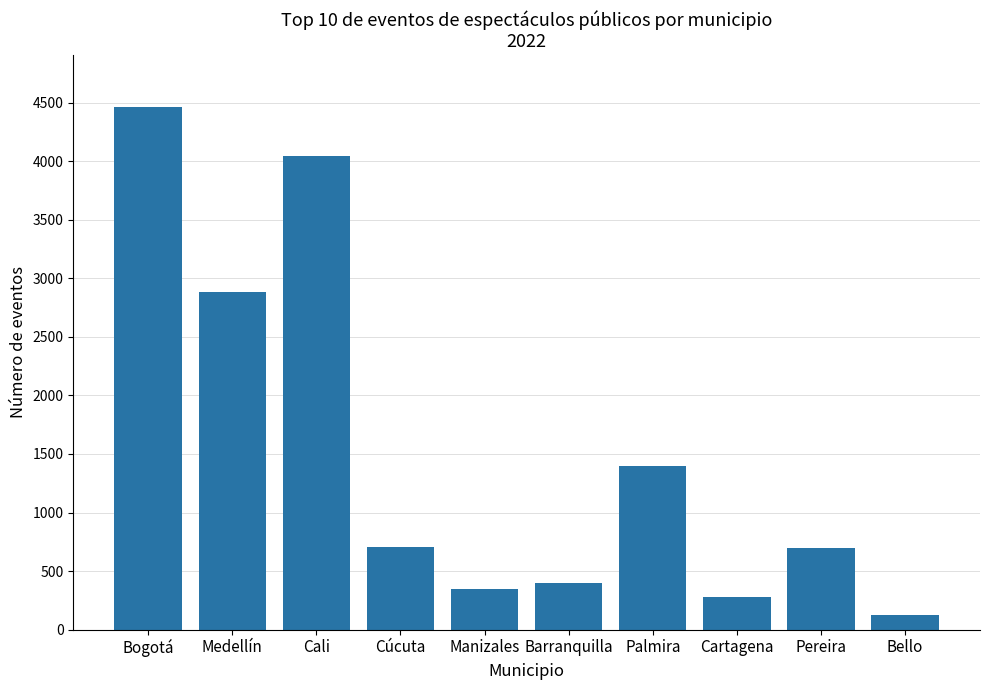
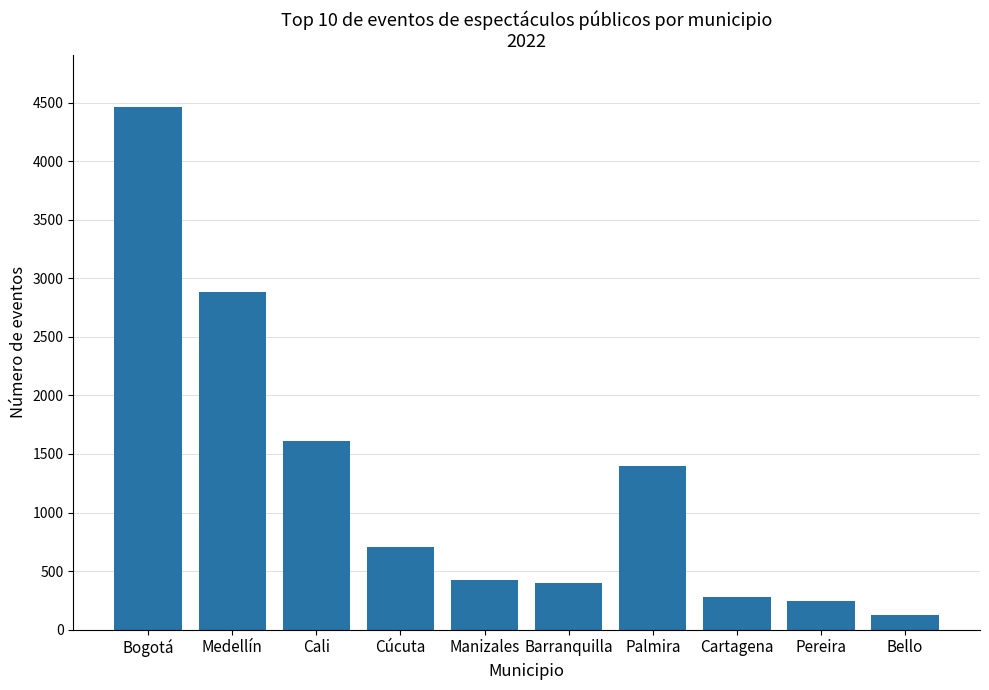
  {
    "Bogotá": 4460,
    "Medellín": 2890,
-   "Cali": 4050,
+   "Cali": 1610,
    "Cúcuta": 710,
-   "Manizales": 350,
+   "Manizales": 420,
    "Barranquilla": 400,
    "Palmira": 1400,
    "Cartagena": 280,
-   "Pereira": 700,
+   "Pereira": 250,
    "Bello": 120
  }
